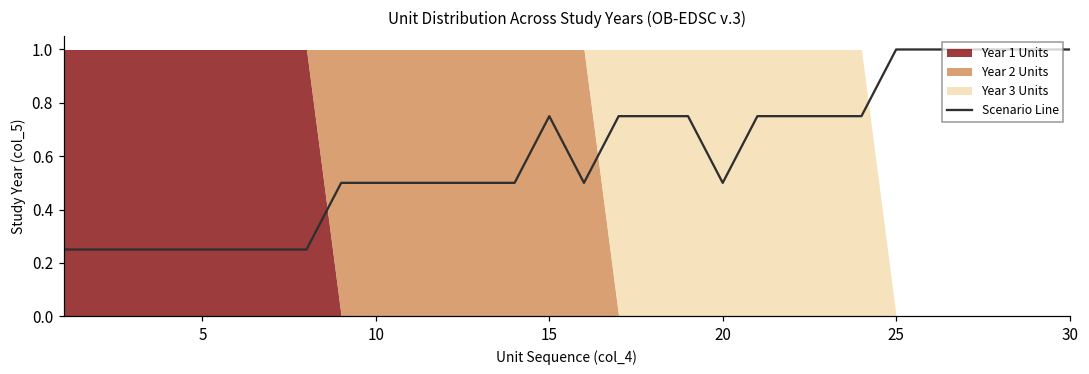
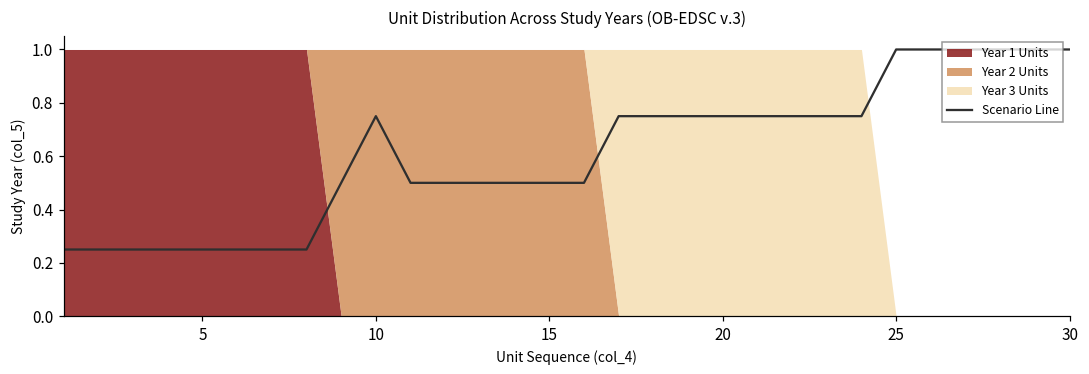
  {
    "Scenario Line": {
      "5": 0.25,
-     "10": 0.50,
-     "15": 0.75,
-     "20": 0.50,
+     "10": 0.75,
+     "15": 0.50,
+     "20": 0.75,
      "25": 1.00,
      "30": 1.00
    },
    "Year 1 Units": {
      "10": 0.00,
      "15": 0.00
    }
  }
